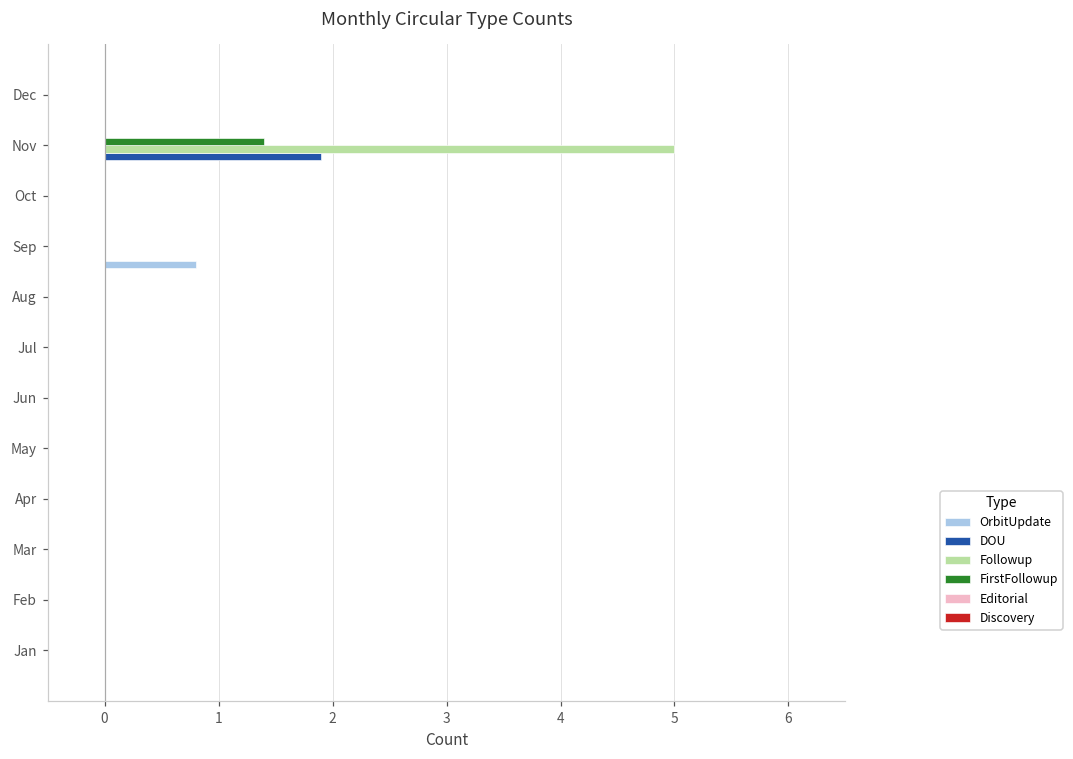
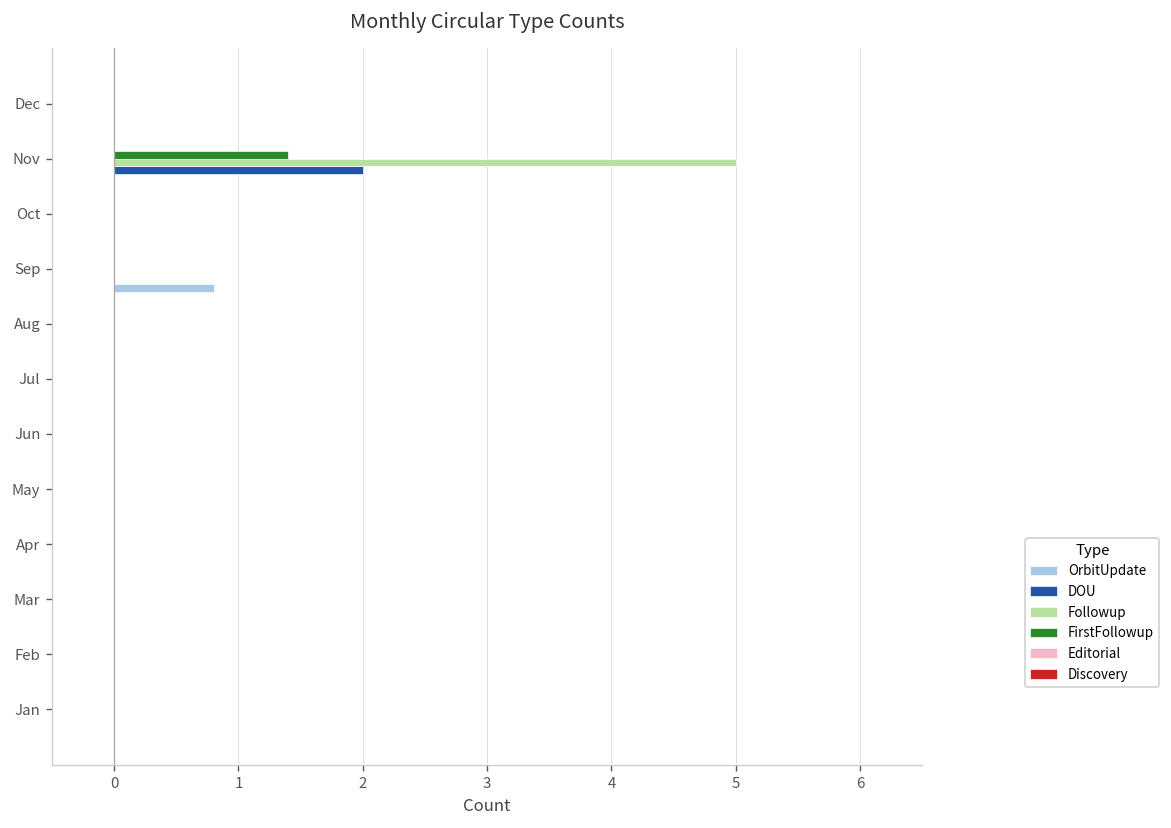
  {
    "OrbitUpdate": {
      "Dec": 0.0,
      "Nov": 0.0,
      "Oct": 0.0,
      "Sep": 0.8,
      "Aug": 0.0,
      "Jul": 0.0,
      "Jun": 0.0,
      "May": 0.0,
      "Apr": 0.0,
      "Mar": 0.0,
      "Feb": 0.0,
      "Jan": 0.0
    },
    "DOU": {
      "Dec": 0.0,
-     "Nov": 1.9,
+     "Nov": 2.0,
      "Oct": 0.0,
      "Sep": 0.0,
      "Aug": 0.0,
      "Jul": 0.0,
      "Jun": 0.0,
      "May": 0.0,
      "Apr": 0.0,
      "Mar": 0.0,
      "Feb": 0.0,
      "Jan": 0.0
    },
    "Followup": {
      "Dec": 0.0,
      "Nov": 5.0,
      "Oct": 0.0,
      "Sep": 0.0,
      "Aug": 0.0,
      "Jul": 0.0,
      "Jun": 0.0,
      "May": 0.0,
      "Apr": 0.0,
      "Mar": 0.0,
      "Feb": 0.0,
      "Jan": 0.0
    },
    "FirstFollowup": {
      "Dec": 0.0,
      "Nov": 1.4,
      "Oct": 0.0,
      "Sep": 0.0,
      "Aug": 0.0,
      "Jul": 0.0,
      "Jun": 0.0,
      "May": 0.0,
      "Apr": 0.0,
      "Mar": 0.0,
      "Feb": 0.0,
      "Jan": 0.0
    },
    "Editorial": {
      "Dec": 0.0,
      "Nov": 0.0,
      "Oct": 0.0,
      "Sep": 0.0,
      "Aug": 0.0,
      "Jul": 0.0,
      "Jun": 0.0,
      "May": 0.0,
      "Apr": 0.0,
      "Mar": 0.0,
      "Feb": 0.0,
      "Jan": 0.0
    },
    "Discovery": {
      "Dec": 0.0,
      "Nov": 0.0,
      "Oct": 0.0,
      "Sep": 0.0,
      "Aug": 0.0,
      "Jul": 0.0,
      "Jun": 0.0,
      "May": 0.0,
      "Apr": 0.0,
      "Mar": 0.0,
      "Feb": 0.0,
      "Jan": 0.0
    }
  }
